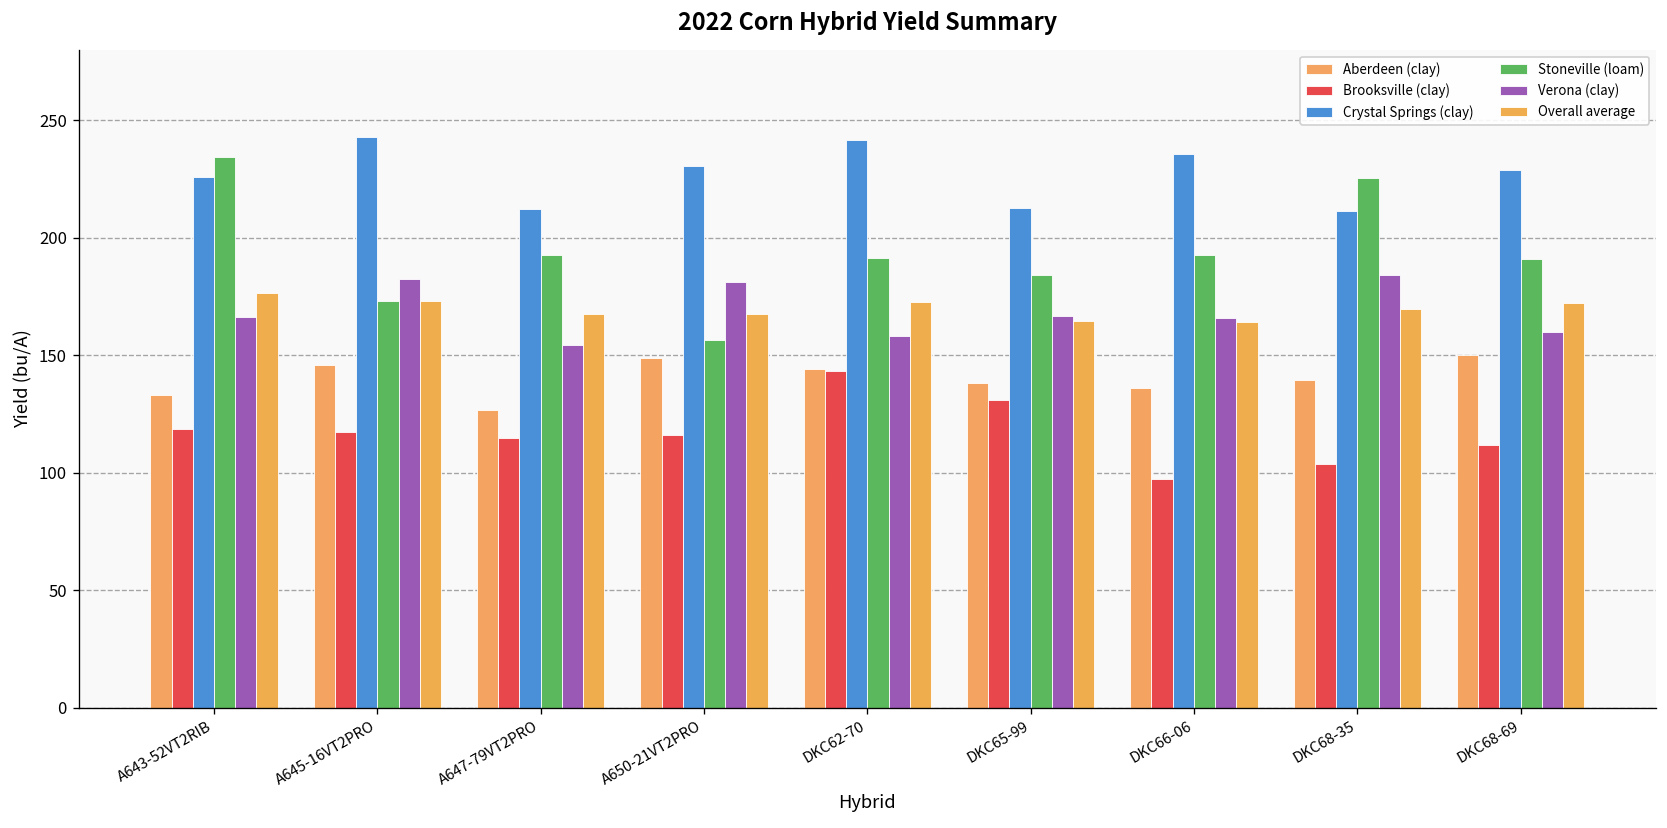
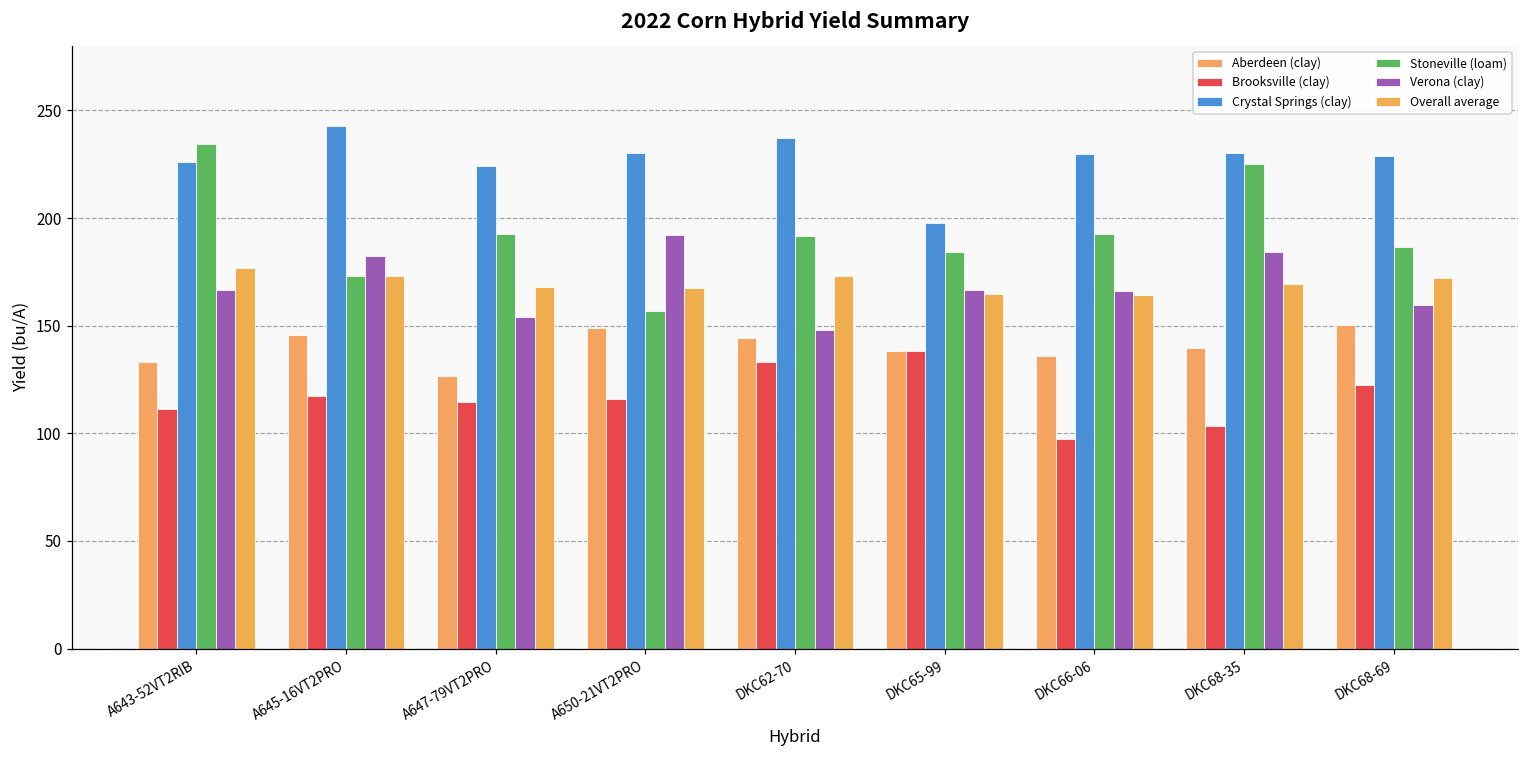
  {
    "Brooksville (clay)": {
-     "A643-52VT2RIB": 119,
+     "A643-52VT2RIB": 111,
      "A645-16VT2PRO": 117,
      "A647-79VT2PRO": 115,
      "A650-21VT2PRO": 116,
-     "DKC62-70": 143,
-     "DKC65-99": 131,
+     "DKC62-70": 133,
+     "DKC65-99": 138,
      "DKC66-06": 97,
      "DKC68-35": 103,
-     "DKC68-69": 112
+     "DKC68-69": 122
    },
    "Crystal Springs (clay)": {
      "A643-52VT2RIB": 226,
      "A645-16VT2PRO": 243,
-     "A647-79VT2PRO": 212,
+     "A647-79VT2PRO": 224,
      "A650-21VT2PRO": 230,
-     "DKC62-70": 242,
-     "DKC65-99": 213,
-     "DKC66-06": 236,
-     "DKC68-35": 211,
+     "DKC62-70": 237,
+     "DKC65-99": 198,
+     "DKC66-06": 230,
+     "DKC68-35": 230,
      "DKC68-69": 229
    },
    "Stoneville (loam)": {
      "A643-52VT2RIB": 234,
      "A645-16VT2PRO": 173,
      "A647-79VT2PRO": 193,
      "A650-21VT2PRO": 157,
      "DKC62-70": 192,
      "DKC65-99": 184,
      "DKC66-06": 193,
      "DKC68-35": 225,
-     "DKC68-69": 191
+     "DKC68-69": 187
    },
    "Verona (clay)": {
      "A643-52VT2RIB": 166,
      "A645-16VT2PRO": 182,
      "A647-79VT2PRO": 154,
-     "A650-21VT2PRO": 181,
-     "DKC62-70": 158,
+     "A650-21VT2PRO": 192,
+     "DKC62-70": 148,
      "DKC65-99": 167,
      "DKC66-06": 166,
      "DKC68-35": 184,
      "DKC68-69": 160
    }
  }
